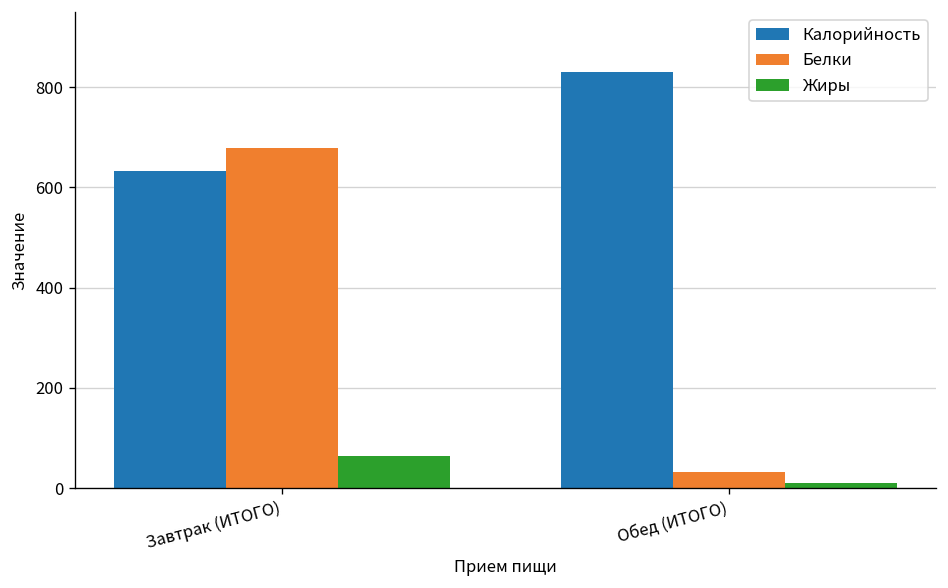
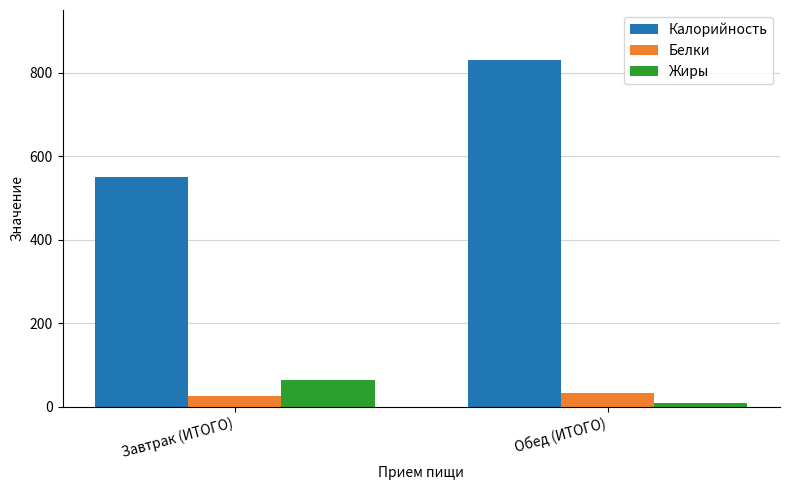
  {
    "Калорийность": {
-     "Завтрак (ИТОГО)": 630,
+     "Завтрак (ИТОГО)": 550,
      "Обед (ИТОГО)": 830
    },
    "Белки": {
-     "Завтрак (ИТОГО)": 680,
+     "Завтрак (ИТОГО)": 30,
      "Обед (ИТОГО)": 30
    },
    "Жиры": {
      "Завтрак (ИТОГО)": 60,
      "Обед (ИТОГО)": 10
    }
  }
